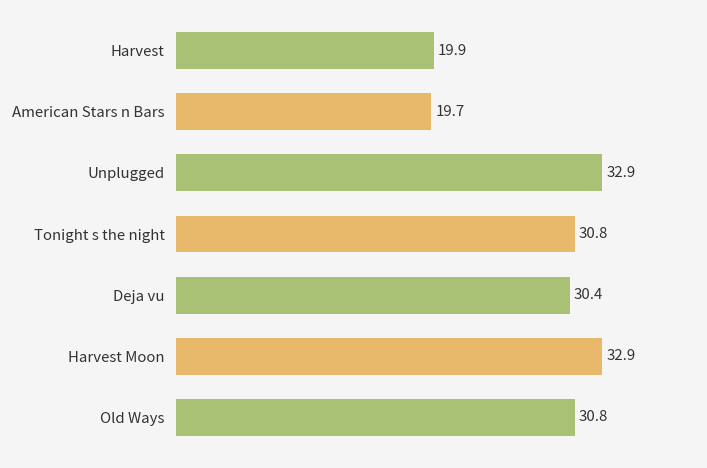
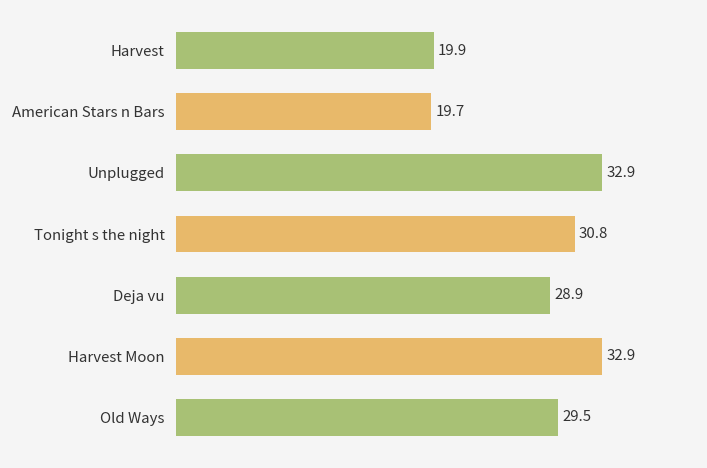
  {
    "Harvest": 19.9,
    "American Stars n Bars": 19.7,
    "Unplugged": 32.9,
    "Tonight s the night": 30.8,
-   "Deja vu": 30.4,
+   "Deja vu": 28.9,
    "Harvest Moon": 32.9,
-   "Old Ways": 30.8
+   "Old Ways": 29.5
  }
